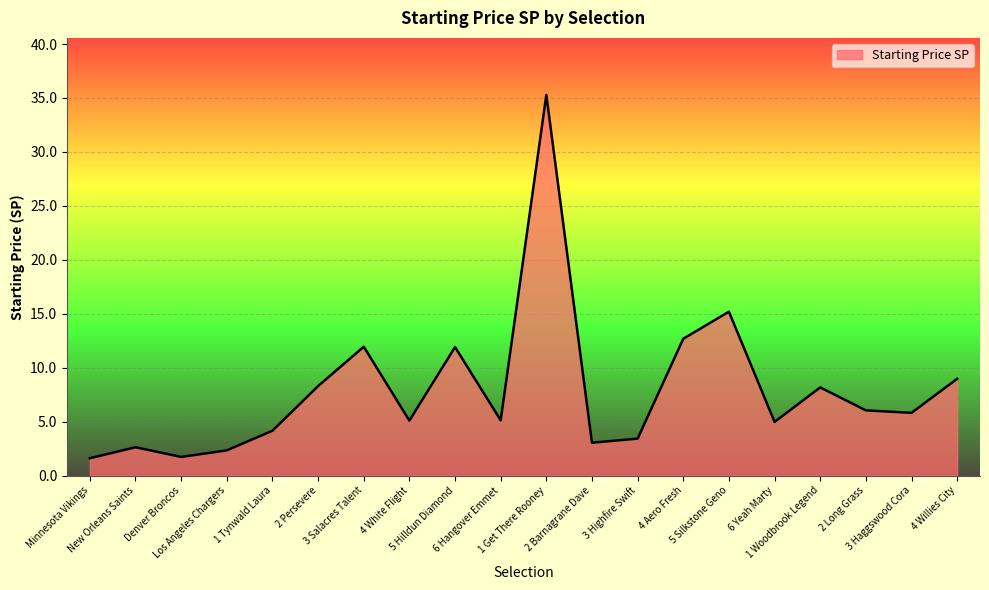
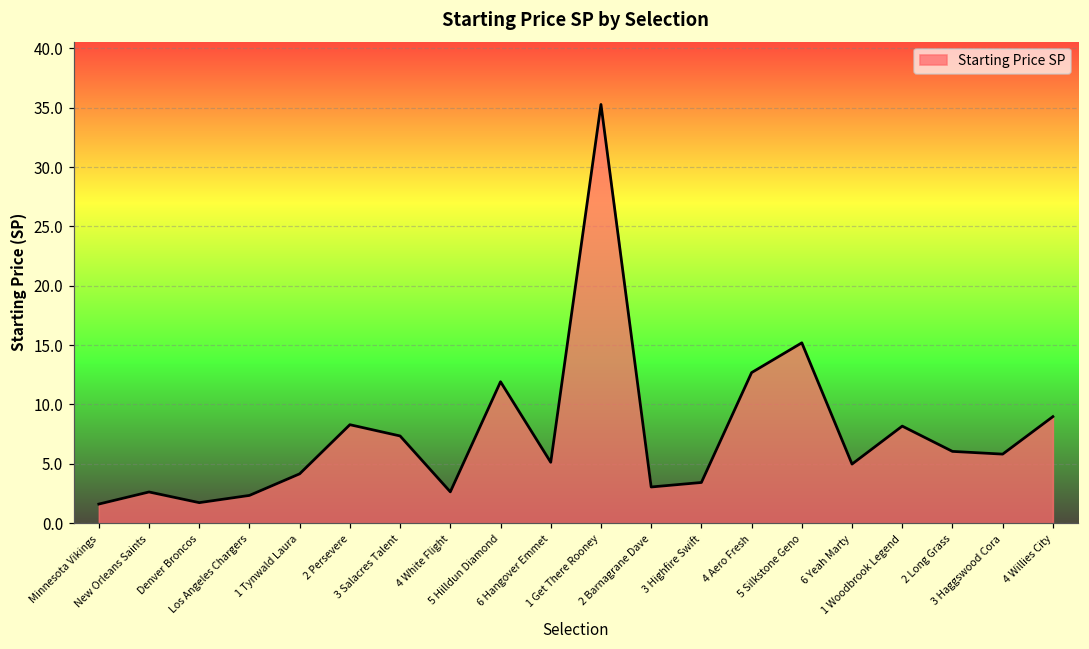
  {
    "Minnesota Vikings": 1.6,
    "New Orleans Saints": 2.6,
    "Denver Broncos": 1.7,
    "Los Angeles Chargers": 2.3,
    "1 Tynwald Laura": 4.2,
    "2 Persevere": 8.3,
-   "3 Salacres Talent": 11.9,
-   "4 White Flight": 5.1,
+   "3 Salacres Talent": 7.3,
+   "4 White Flight": 2.6,
    "5 Hilldun Diamond": 11.9,
    "6 Hangover Emmet": 5.1,
    "1 Get There Rooney": 35.3,
    "2 Barnagrane Dave": 3.0,
    "3 Highfire Swift": 3.4,
    "4 Aero Fresh": 12.7,
    "5 Silkstone Geno": 15.2,
    "6 Yeah Marty": 5.0,
    "1 Woodbrook Legend": 8.2,
    "2 Long Grass": 6.0,
    "3 Haggswood Cora": 5.8,
    "4 Willies City": 9.0
  }
